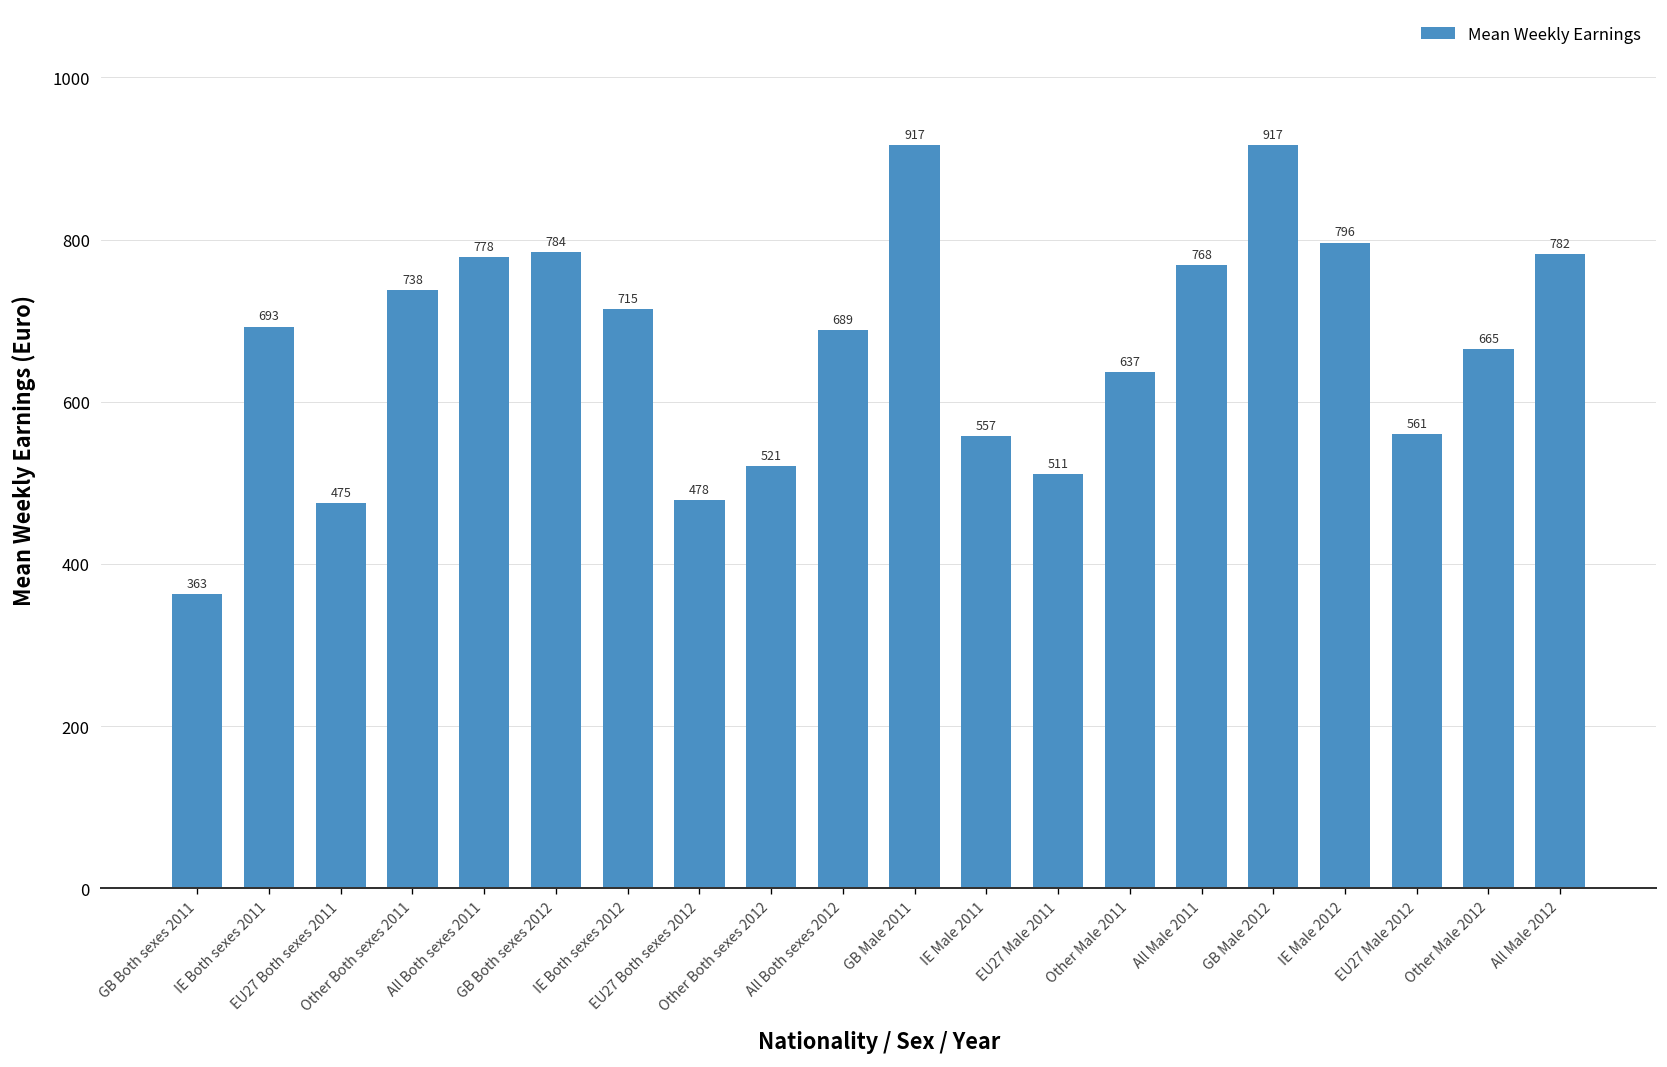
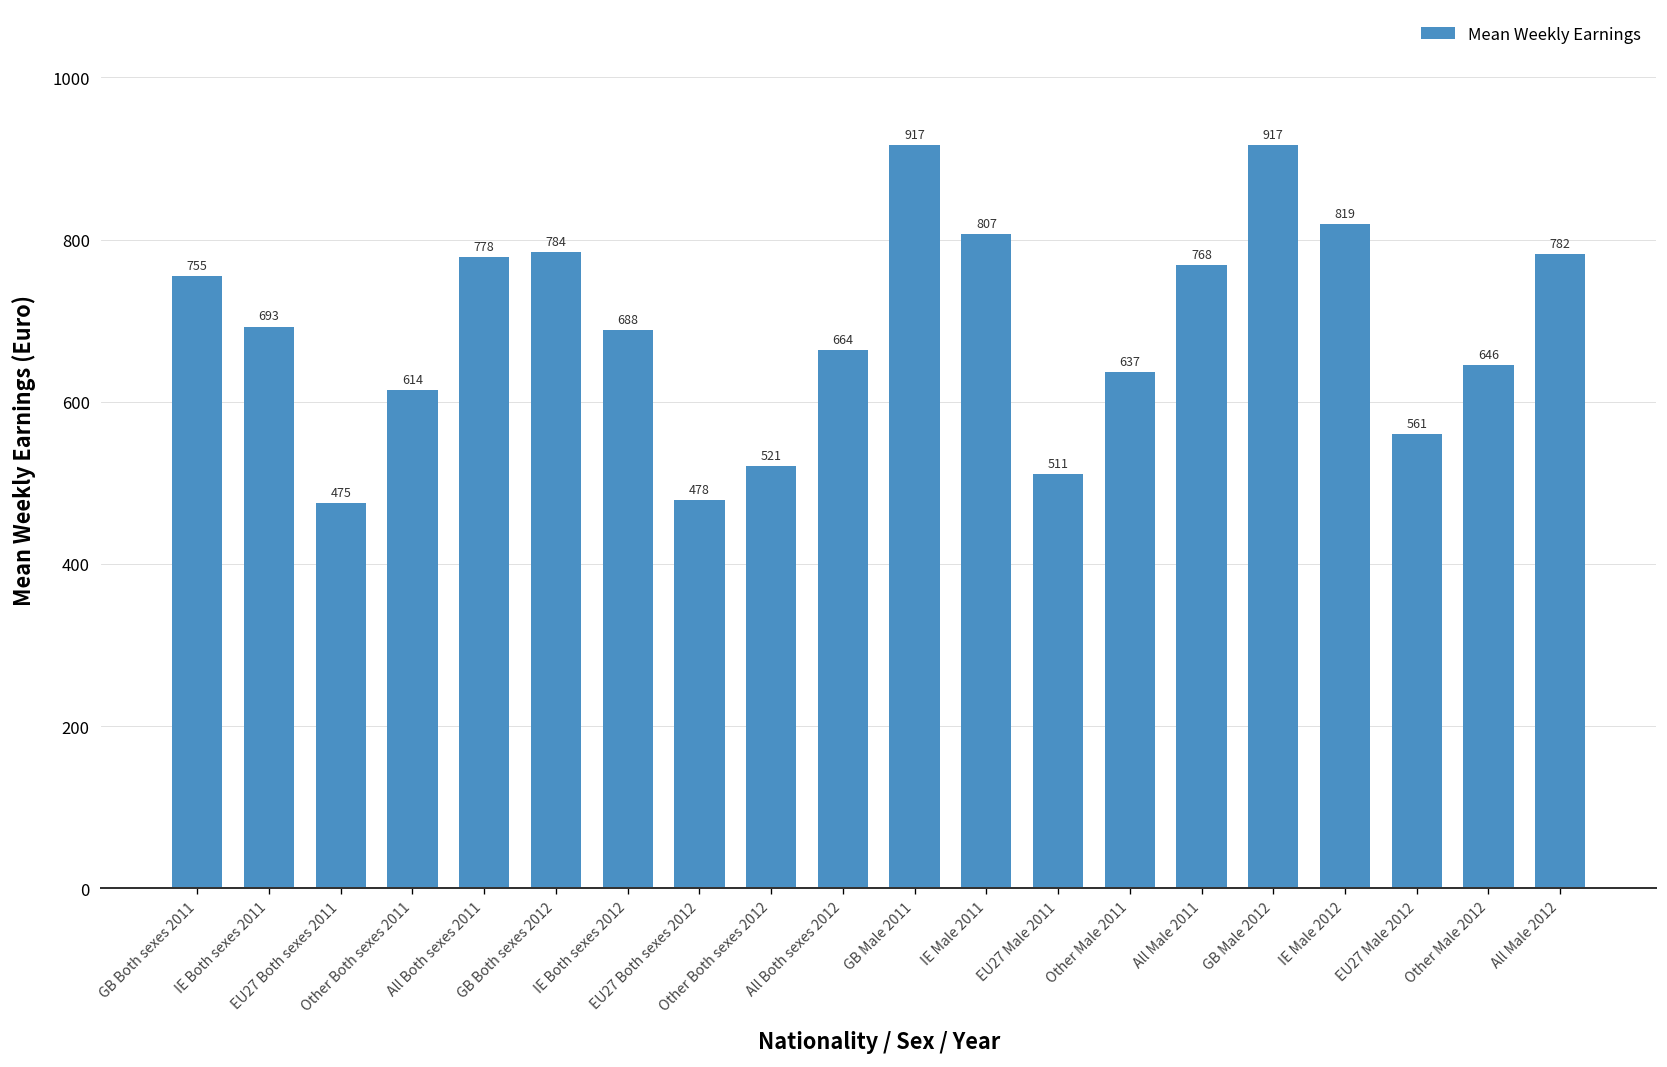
  {
-   "GB Both sexes 2011": 363,
+   "GB Both sexes 2011": 755,
    "IE Both sexes 2011": 693,
    "EU27 Both sexes 2011": 475,
-   "Other Both sexes 2011": 738,
+   "Other Both sexes 2011": 614,
    "All Both sexes 2011": 778,
    "GB Both sexes 2012": 784,
-   "IE Both sexes 2012": 715,
+   "IE Both sexes 2012": 688,
    "EU27 Both sexes 2012": 478,
    "Other Both sexes 2012": 521,
-   "All Both sexes 2012": 689,
+   "All Both sexes 2012": 664,
    "GB Male 2011": 917,
-   "IE Male 2011": 557,
+   "IE Male 2011": 807,
    "EU27 Male 2011": 511,
    "Other Male 2011": 637,
    "All Male 2011": 768,
    "GB Male 2012": 917,
-   "IE Male 2012": 796,
+   "IE Male 2012": 819,
    "EU27 Male 2012": 561,
-   "Other Male 2012": 665,
+   "Other Male 2012": 646,
    "All Male 2012": 782
  }
